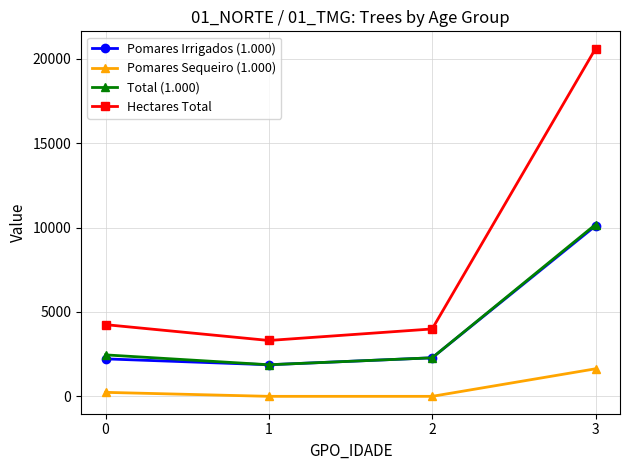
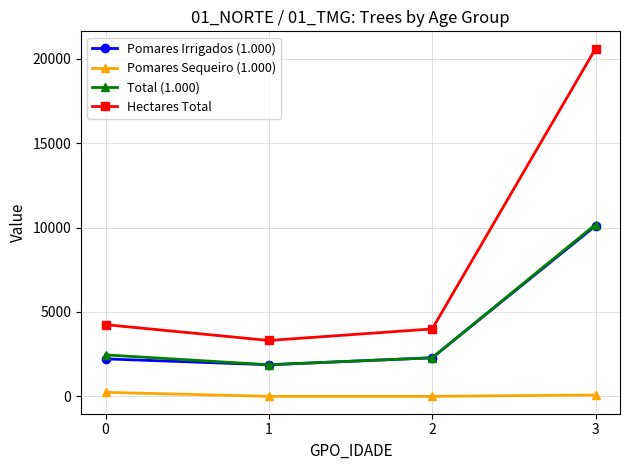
  {
    "Pomares Irrigados (1.000)": {
      "0": 2200
    },
    "Pomares Sequeiro (1.000)": {
      "0": 200,
      "1": 0,
      "2": 0,
-     "3": 1600
+     "3": 100
    },
    "Total (1.000)": {
      "0": 2500
    },
    "Hectares Total": {
      "0": 4200,
      "1": 3300,
      "2": 4000,
      "3": 20600
    }
  }
